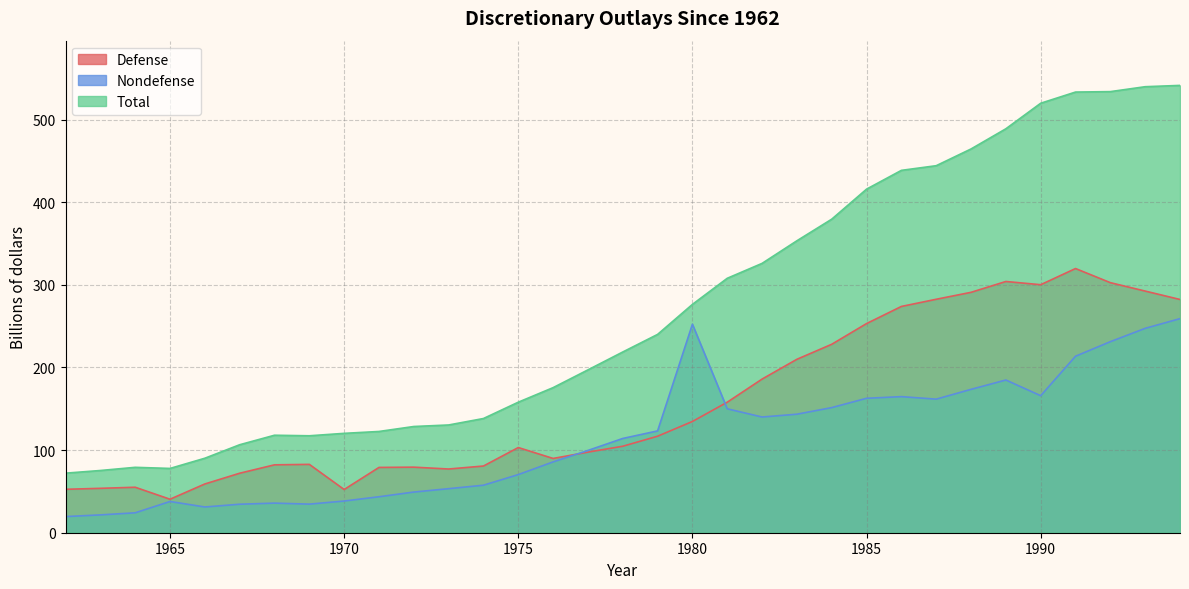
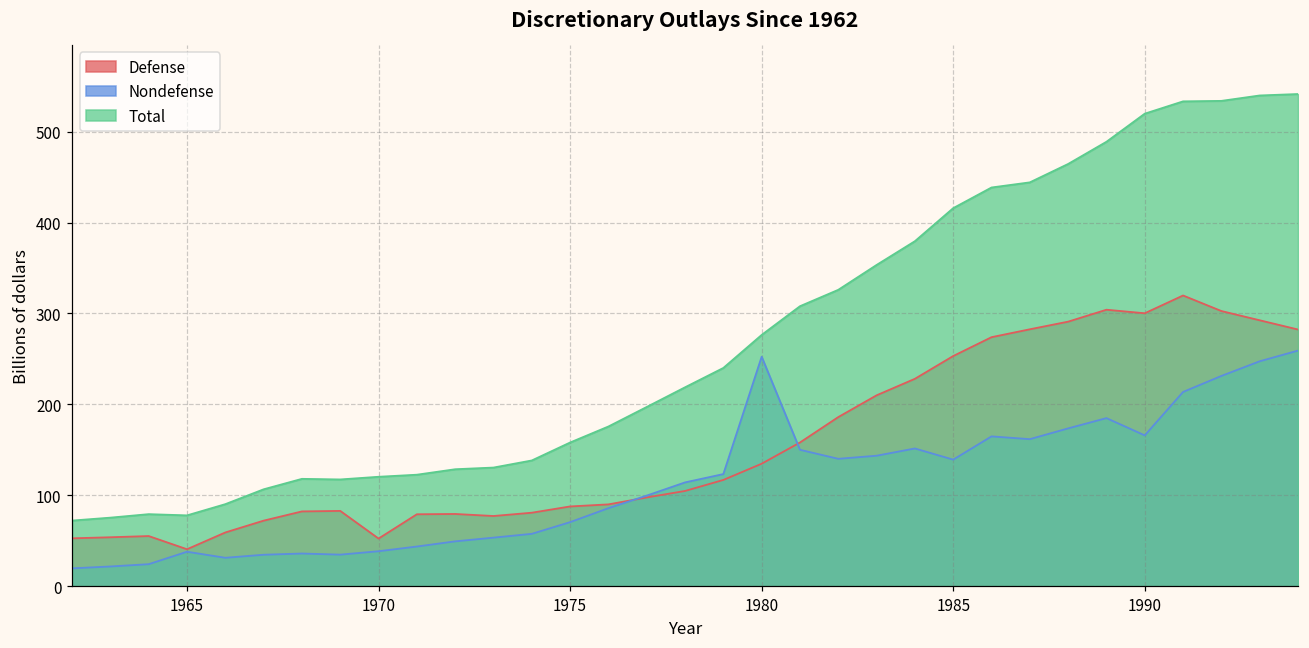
  {
    "Defense": {
      "1970": 50,
-     "1975": 100,
+     "1975": 90,
      "1980": 130,
      "1985": 250,
      "1990": 300
    },
    "Nondefense": {
      "1970": 40,
      "1975": 70,
      "1980": 250,
-     "1985": 160,
+     "1985": 140,
      "1990": 170
    },
    "Total": {
      "1965": 80,
      "1970": 120,
      "1975": 160,
      "1980": 280,
      "1985": 420,
      "1990": 520
    }
  }
